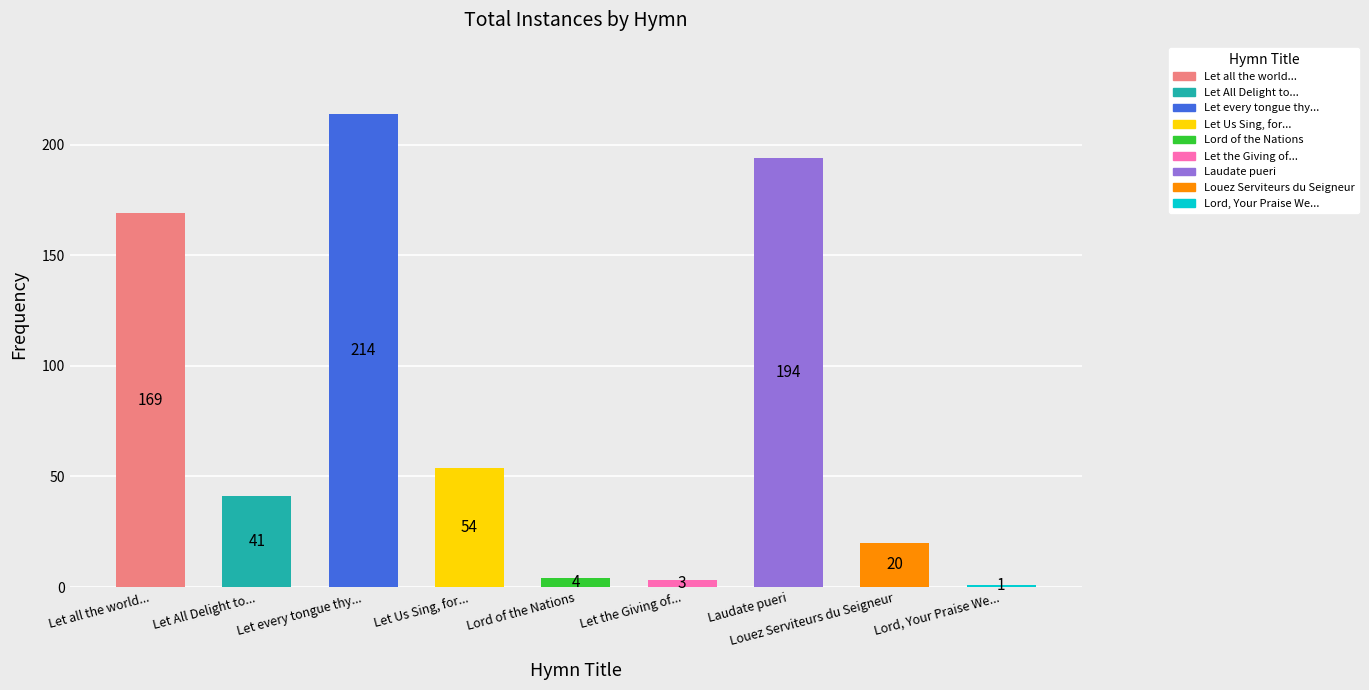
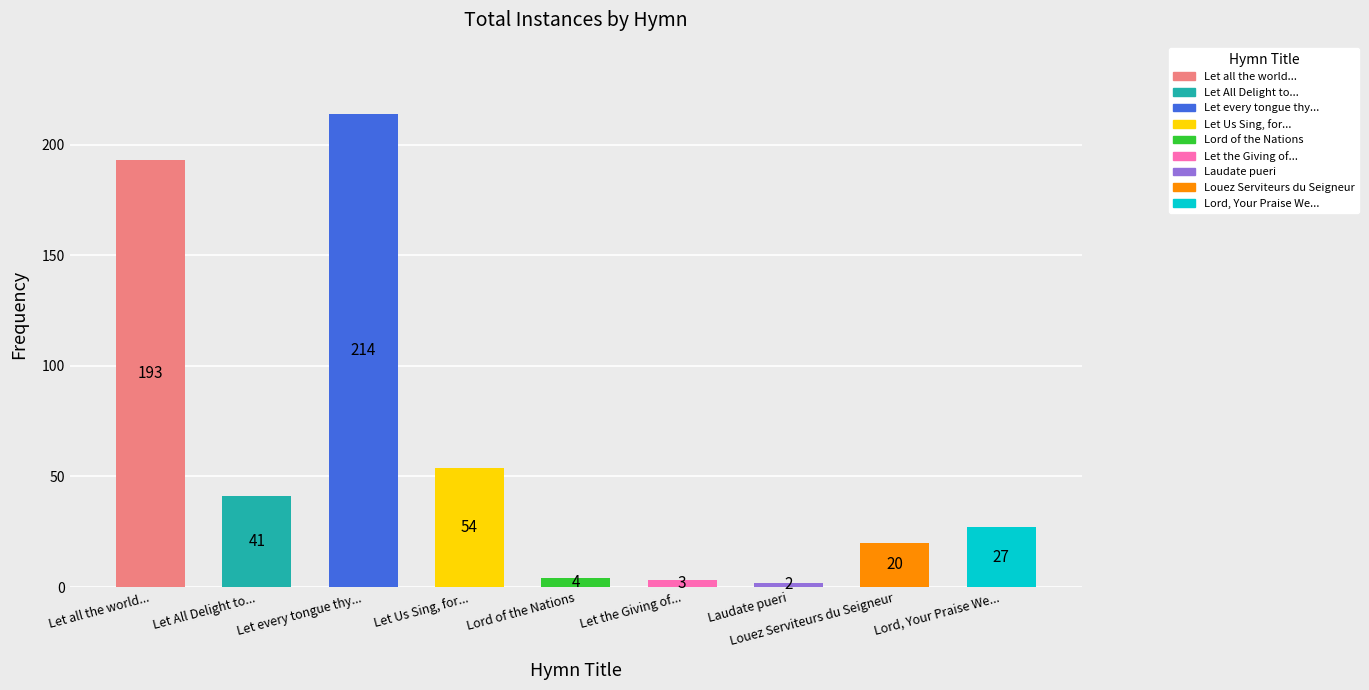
  {
-   "Let all the world...": 169,
+   "Let all the world...": 193,
    "Let All Delight to...": 41,
    "Let every tongue thy...": 214,
    "Let Us Sing, for...": 54,
    "Lord of the Nations": 4,
    "Let the Giving of...": 3,
-   "Laudate pueri": 194,
+   "Laudate pueri": 2,
    "Louez Serviteurs du Seigneur": 20,
-   "Lord, Your Praise We...": 1
+   "Lord, Your Praise We...": 27
  }
